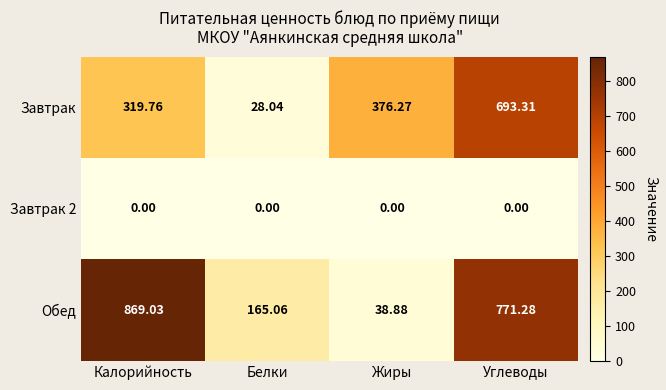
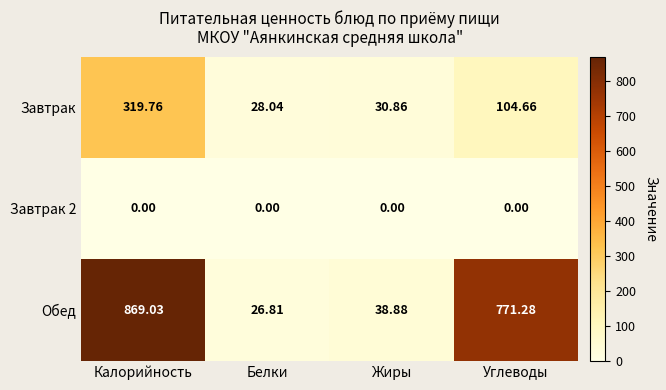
  {
    "Завтрак": {
      "Калорийность": 319.76,
      "Белки": 28.04,
-     "Жиры": 376.27,
-     "Углеводы": 693.31
+     "Жиры": 30.86,
+     "Углеводы": 104.66
    },
    "Завтрак 2": {
      "Калорийность": 0.00,
      "Белки": 0.00,
      "Жиры": 0.00,
      "Углеводы": 0.00
    },
    "Обед": {
      "Калорийность": 869.03,
-     "Белки": 165.06,
+     "Белки": 26.81,
      "Жиры": 38.88,
      "Углеводы": 771.28
    }
  }
